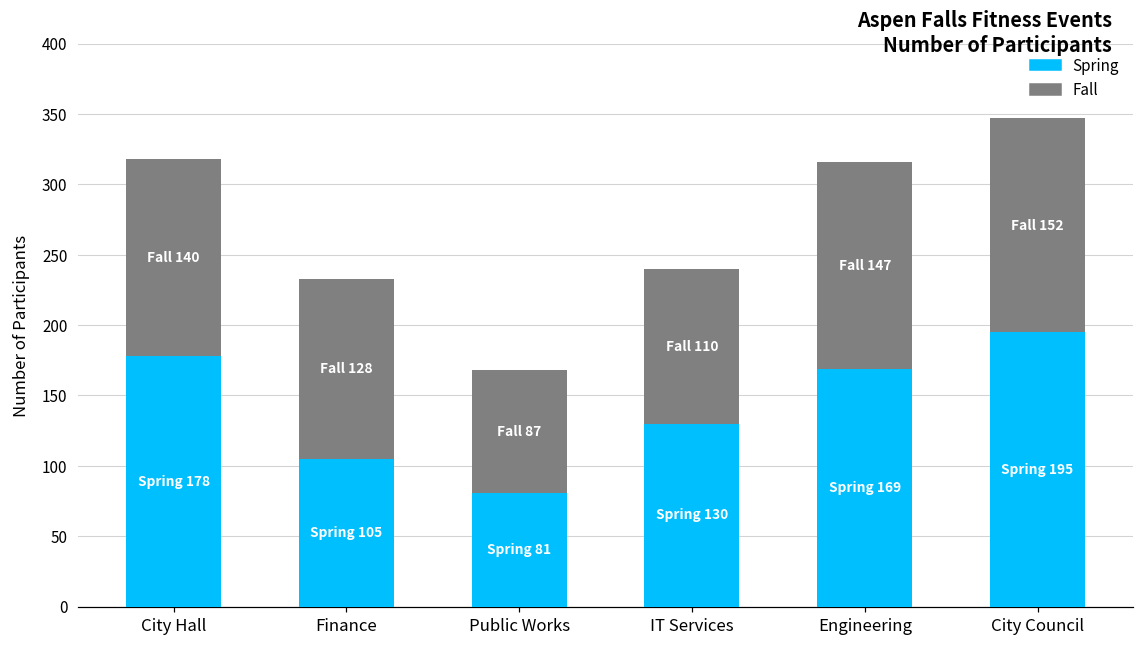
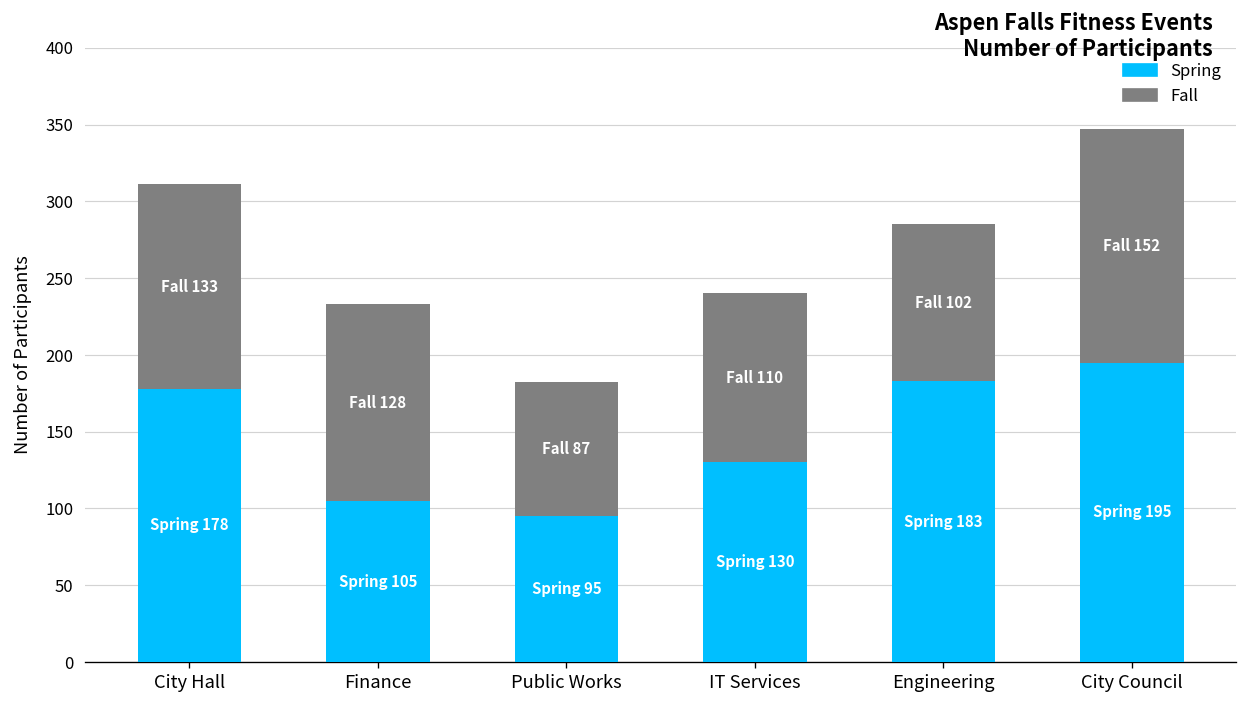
  {
    "Spring": {
      "City Hall": 178,
      "Finance": 105,
-     "Public Works": 81,
+     "Public Works": 95,
      "IT Services": 130,
-     "Engineering": 169,
+     "Engineering": 183,
      "City Council": 195
    },
    "Fall": {
-     "City Hall": 140,
+     "City Hall": 133,
      "Finance": 128,
      "Public Works": 87,
      "IT Services": 110,
-     "Engineering": 147,
+     "Engineering": 102,
      "City Council": 152
    }
  }
